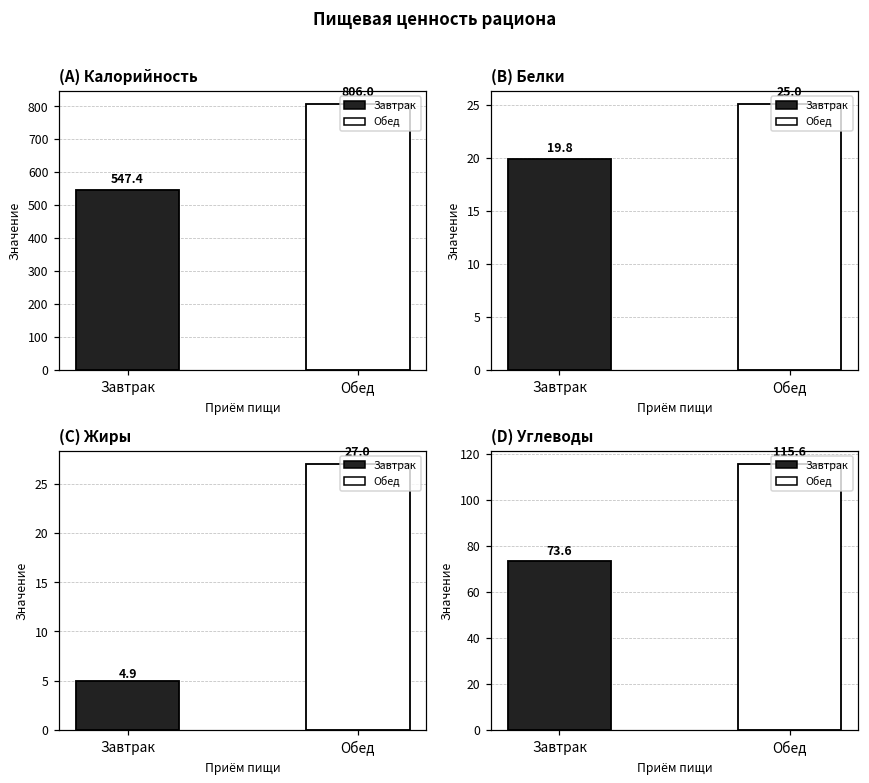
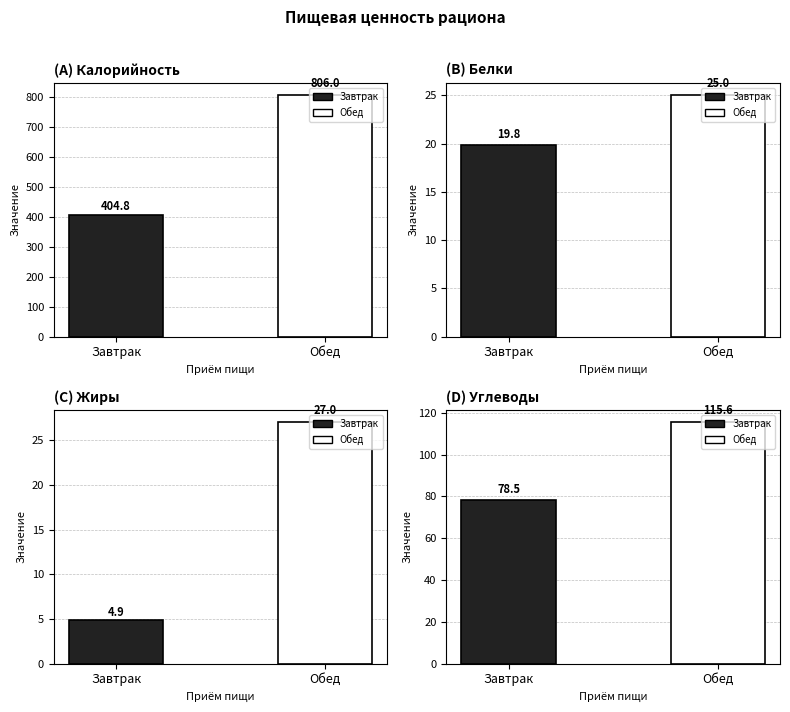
  {
    "(A) Калорийность": {
-     "Завтрак": 547.4
+     "Завтрак": 404.8
    },
    "(B) Белки": {
      "Завтрак": 19.8
    },
    "(C) Жиры": {
      "Завтрак": 4.9
    },
    "(D) Углеводы": {
-     "Завтрак": 73.6
+     "Завтрак": 78.5
    }
  }
